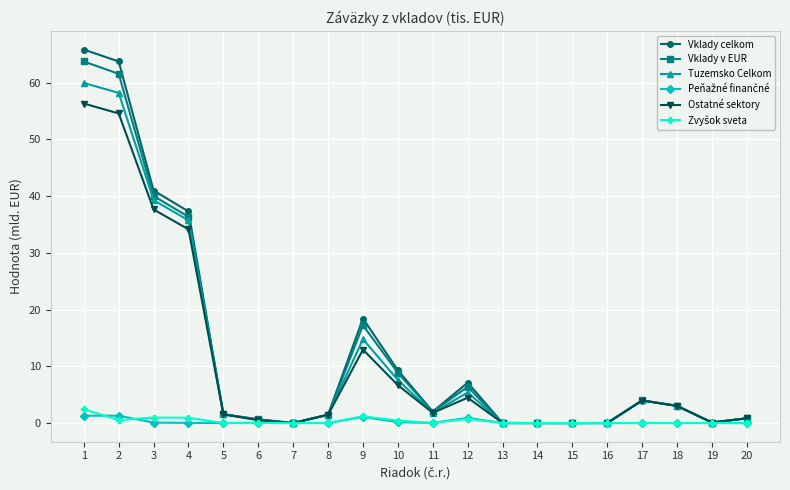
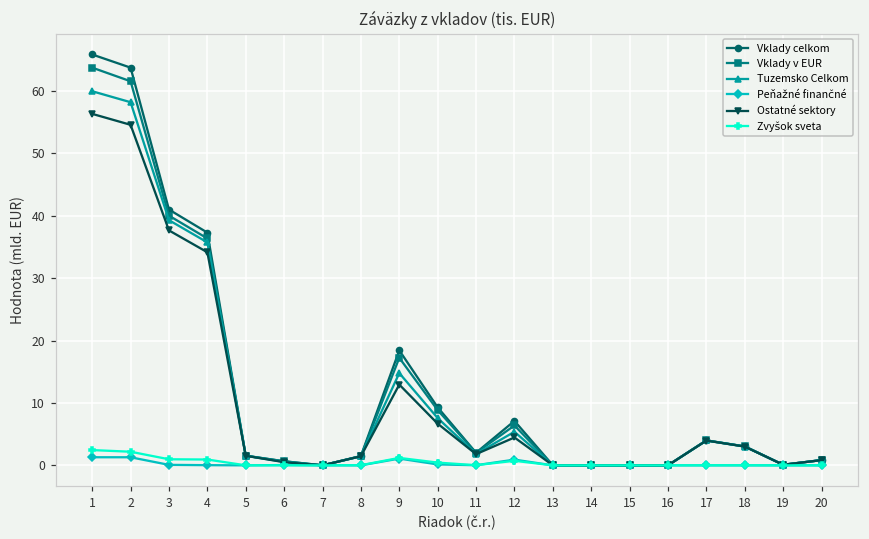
  {
    "Zvyšok sveta": {
      "1": 2,
-     "2": 1,
+     "2": 2,
      "3": 1,
      "4": 1
    }
  }
